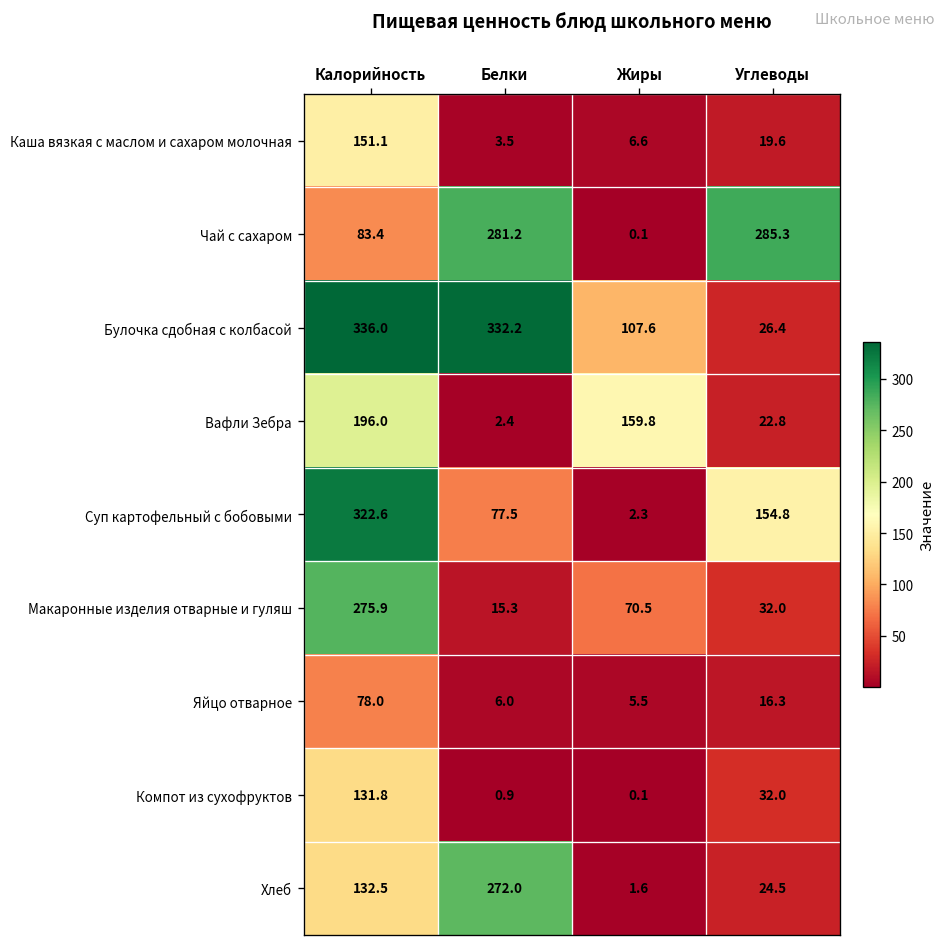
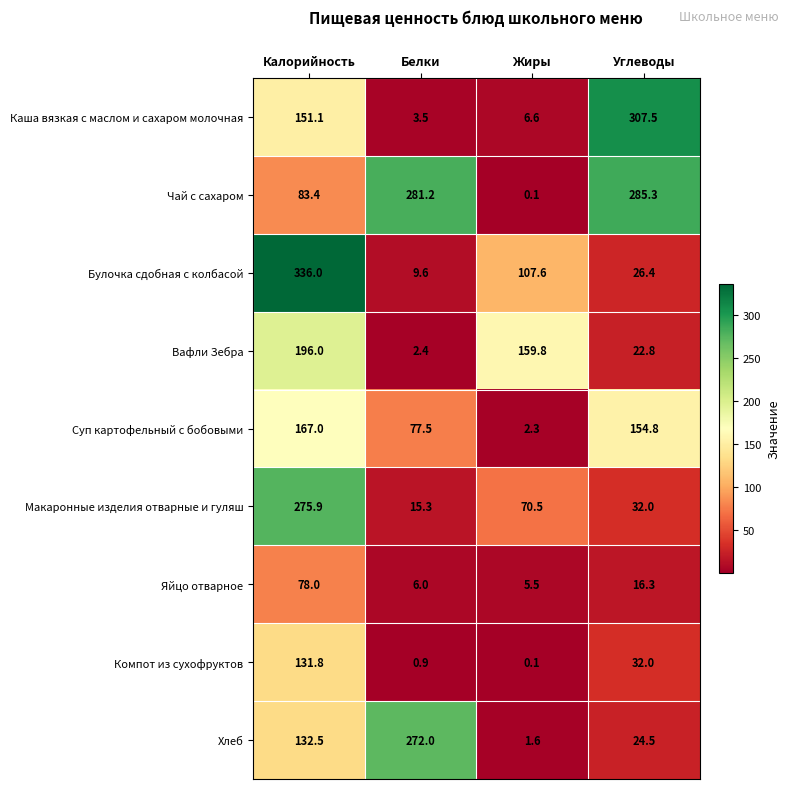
  {
    "Каша вязкая с маслом и сахаром молочная": {
      "Калорийность": 151.1,
      "Белки": 3.5,
      "Жиры": 6.6,
-     "Углеводы": 19.6
+     "Углеводы": 307.5
    },
    "Чай с сахаром": {
      "Калорийность": 83.4,
      "Белки": 281.2,
      "Жиры": 0.1,
      "Углеводы": 285.3
    },
    "Булочка сдобная с колбасой": {
      "Калорийность": 336.0,
-     "Белки": 332.2,
+     "Белки": 9.6,
      "Жиры": 107.6,
      "Углеводы": 26.4
    },
    "Вафли Зебра": {
      "Калорийность": 196.0,
      "Белки": 2.4,
      "Жиры": 159.8,
      "Углеводы": 22.8
    },
    "Суп картофельный с бобовыми": {
-     "Калорийность": 322.6,
+     "Калорийность": 167.0,
      "Белки": 77.5,
      "Жиры": 2.3,
      "Углеводы": 154.8
    },
    "Макаронные изделия отварные и гуляш": {
      "Калорийность": 275.9,
      "Белки": 15.3,
      "Жиры": 70.5,
      "Углеводы": 32.0
    },
    "Яйцо отварное": {
      "Калорийность": 78.0,
      "Белки": 6.0,
      "Жиры": 5.5,
      "Углеводы": 16.3
    },
    "Компот из сухофруктов": {
      "Калорийность": 131.8,
      "Белки": 0.9,
      "Жиры": 0.1,
      "Углеводы": 32.0
    },
    "Хлеб": {
      "Калорийность": 132.5,
      "Белки": 272.0,
      "Жиры": 1.6,
      "Углеводы": 24.5
    }
  }
